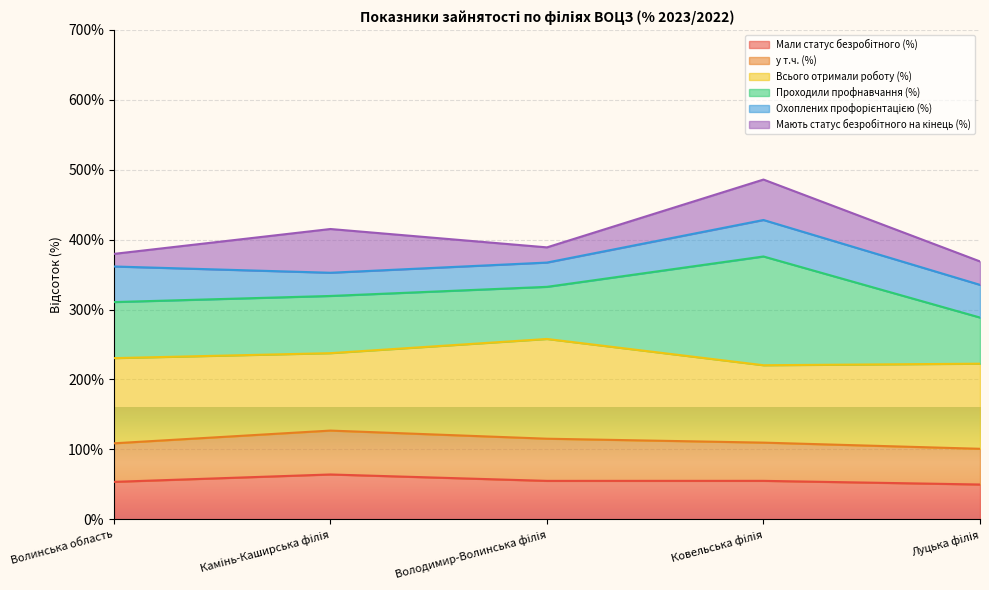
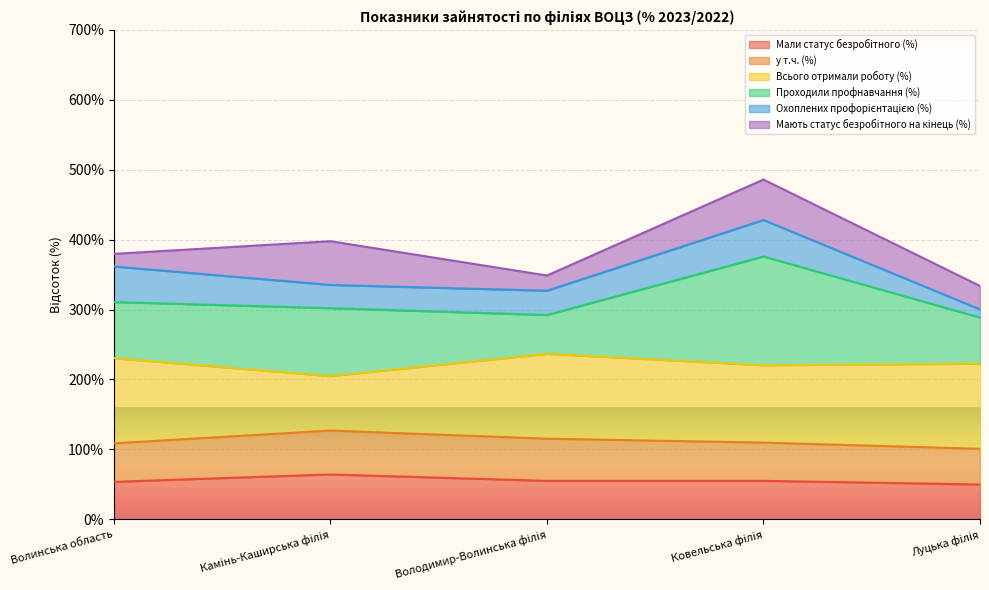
  {
    "Всього отримали роботу (%)": {
      "Волинська область": "120%",
-     "Камінь-Каширська філія": "110%",
-     "Володимир-Волинська філія": "140%",
+     "Камінь-Каширська філія": "80%",
+     "Володимир-Волинська філія": "120%",
      "Ковельська філія": "110%",
      "Луцька філія": "120%"
    },
    "Проходили профнавчання (%)": {
      "Волинська область": "80%",
-     "Камінь-Каширська філія": "80%",
-     "Володимир-Волинська філія": "70%",
+     "Камінь-Каширська філія": "100%",
+     "Володимир-Волинська філія": "60%",
      "Ковельська філія": "160%",
      "Луцька філія": "70%"
    },
    "Охоплених профорієнтацією (%)": {
      "Волинська область": "50%",
      "Камінь-Каширська філія": "30%",
      "Володимир-Волинська філія": "30%",
      "Ковельська філія": "50%",
-     "Луцька філія": "50%"
+     "Луцька філія": "10%"
    },
    "Мають статус безробітного на кінець (%)": {
      "Волинська область": "20%",
      "Камінь-Каширська філія": "60%",
      "Володимир-Волинська філія": "20%",
      "Ковельська філія": "60%",
      "Луцька філія": "30%"
    }
  }
